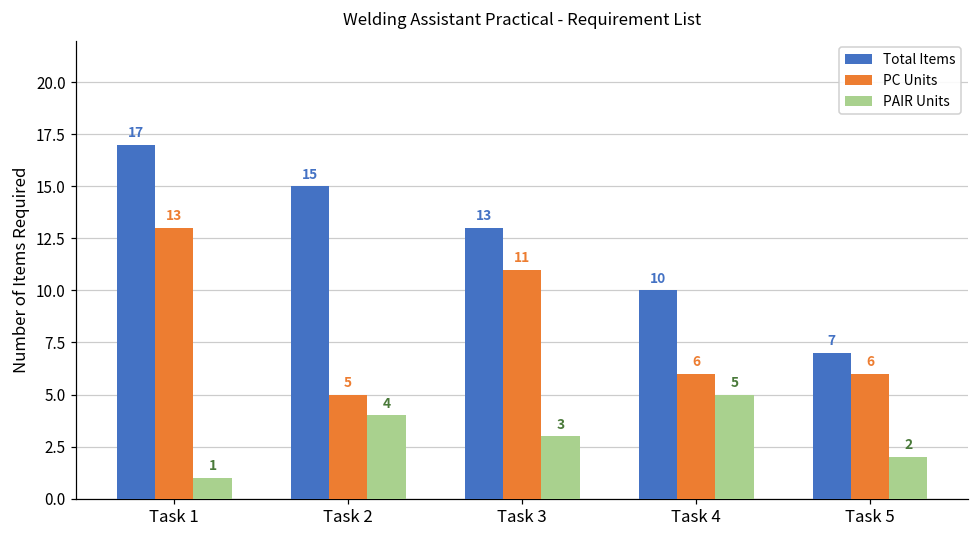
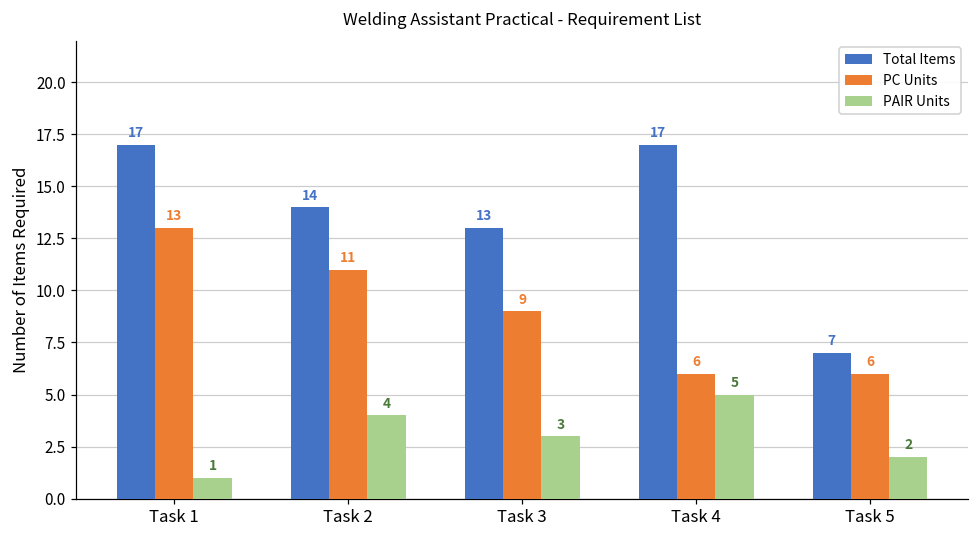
  {
    "Total Items": {
      "Task 1": 17,
-     "Task 2": 15,
+     "Task 2": 14,
      "Task 3": 13,
-     "Task 4": 10,
+     "Task 4": 17,
      "Task 5": 7
    },
    "PC Units": {
      "Task 1": 13,
-     "Task 2": 5,
-     "Task 3": 11,
+     "Task 2": 11,
+     "Task 3": 9,
      "Task 4": 6,
      "Task 5": 6
    },
    "PAIR Units": {
      "Task 1": 1,
      "Task 2": 4,
      "Task 3": 3,
      "Task 4": 5,
      "Task 5": 2
    }
  }
